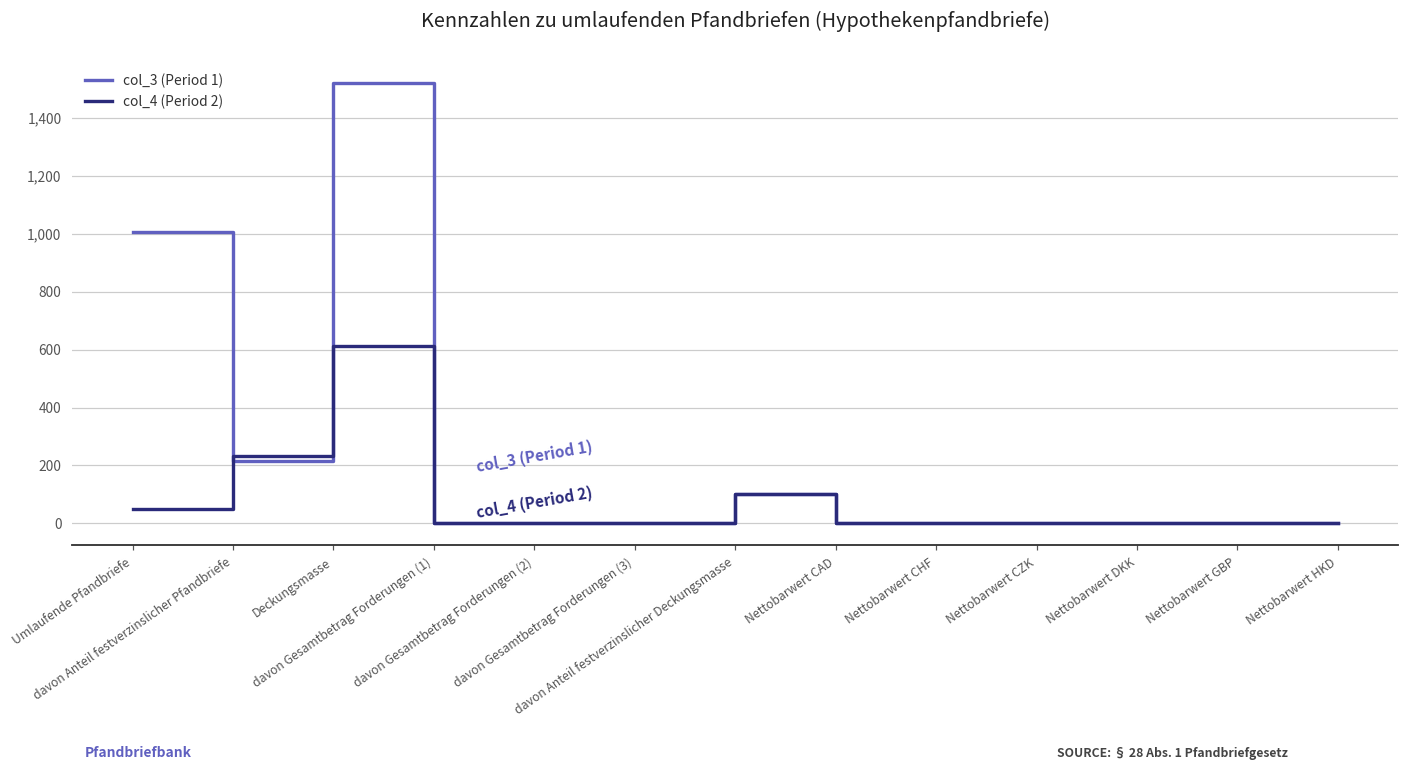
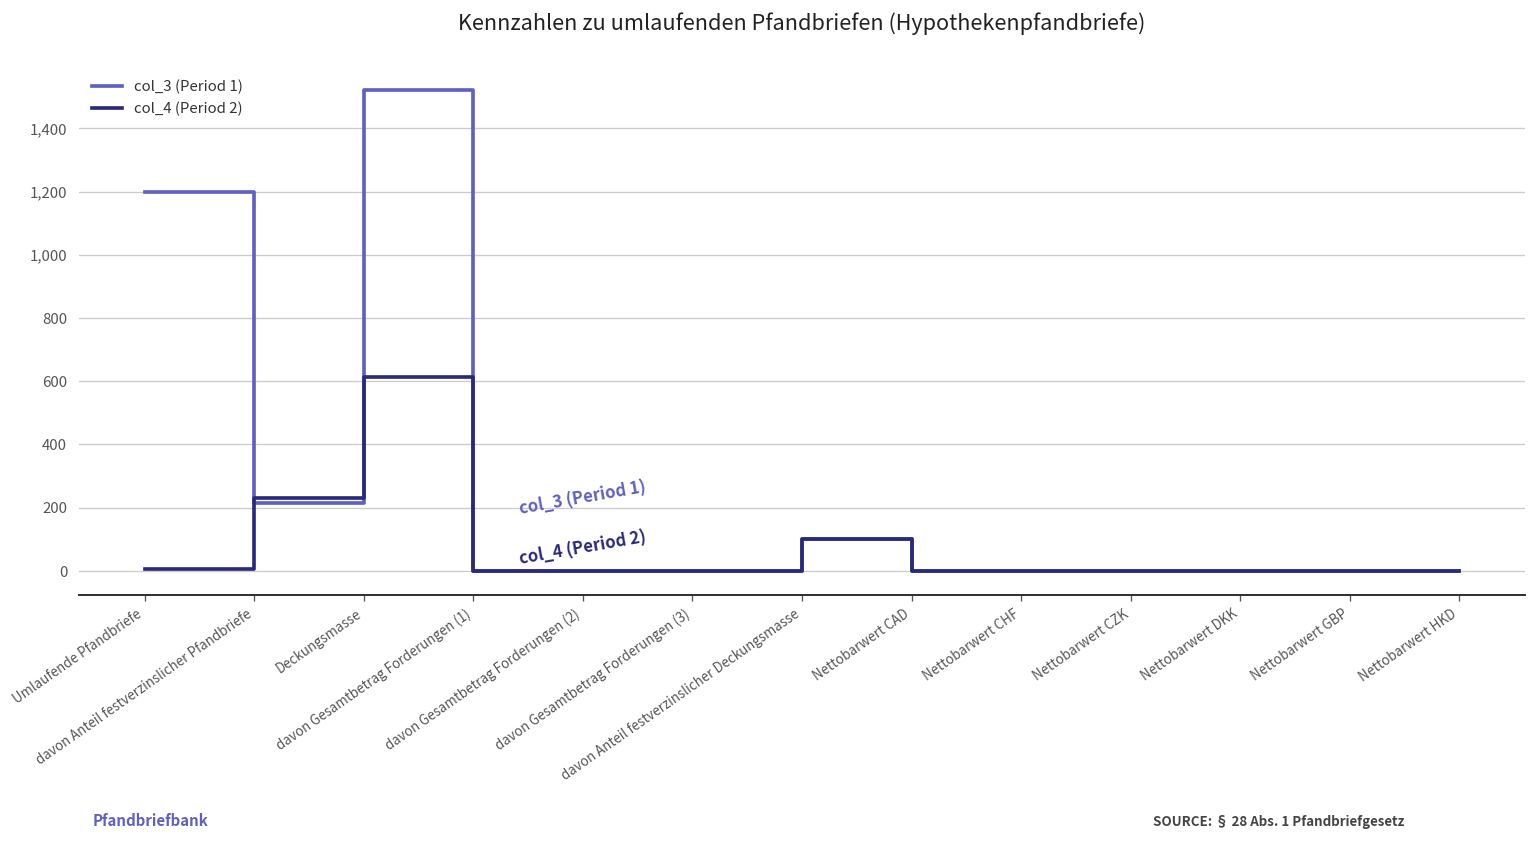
  {
    "col_3 (Period 1)": {
-     "Umlaufende Pfandbriefe": "1,010",
+     "Umlaufende Pfandbriefe": "1,200",
      "davon Anteil festverzinslicher Pfandbriefe": "220",
      "Deckungsmasse": "1,520"
    },
    "col_4 (Period 2)": {
-     "Umlaufende Pfandbriefe": "50",
+     "Umlaufende Pfandbriefe": "10",
      "davon Anteil festverzinslicher Pfandbriefe": "230",
      "Deckungsmasse": "610"
    }
  }
